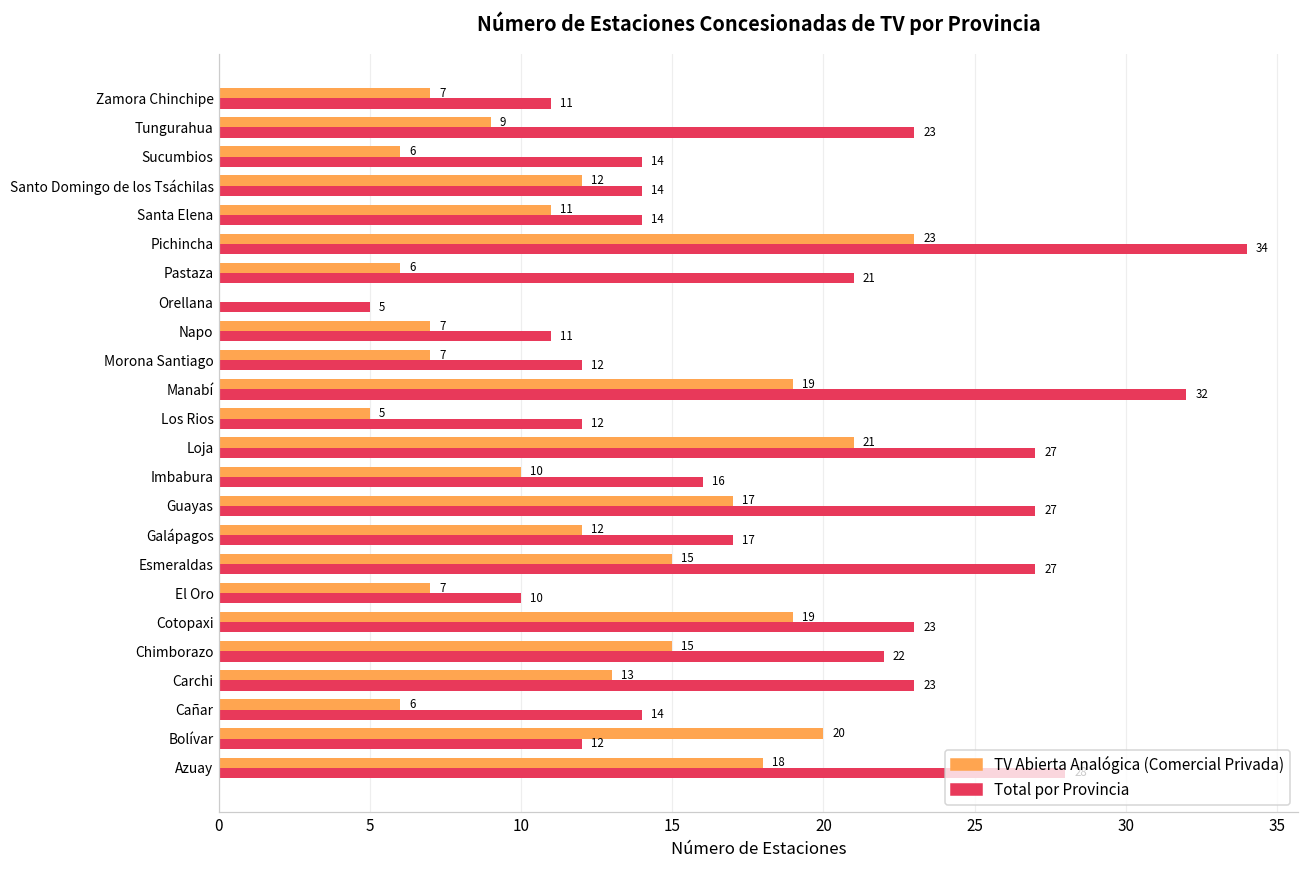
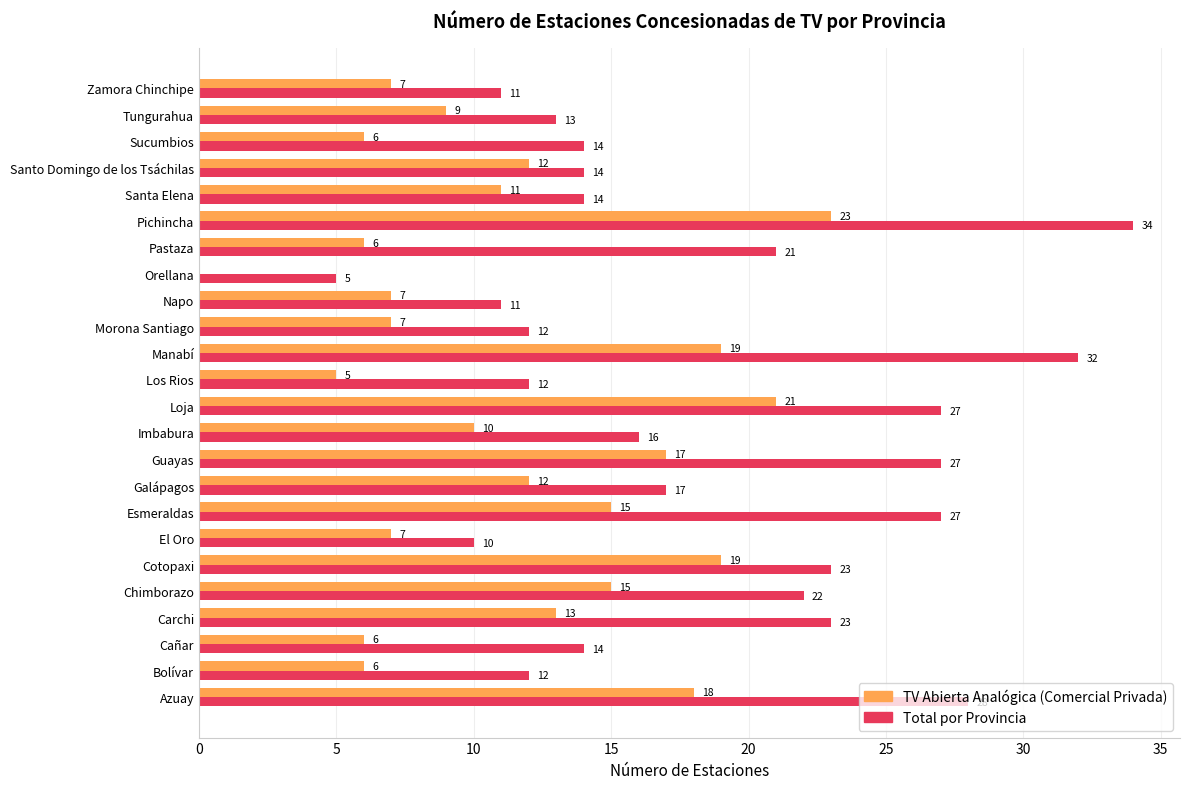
  {
    "TV Abierta Analógica (Comercial Privada)": {
      "Zamora Chinchipe": 7,
      "Tungurahua": 9,
      "Sucumbios": 6,
      "Santo Domingo de los Tsáchilas": 12,
      "Santa Elena": 11,
      "Pichincha": 23,
      "Pastaza": 6,
      "Napo": 7,
      "Morona Santiago": 7,
      "Manabí": 19,
      "Los Rios": 5,
      "Loja": 21,
      "Imbabura": 10,
      "Guayas": 17,
      "Galápagos": 12,
      "Esmeraldas": 15,
      "El Oro": 7,
      "Cotopaxi": 19,
      "Chimborazo": 15,
      "Carchi": 13,
      "Cañar": 6,
-     "Bolívar": 20,
+     "Bolívar": 6,
      "Azuay": 18
    },
    "Total por Provincia": {
      "Zamora Chinchipe": 11,
-     "Tungurahua": 23,
+     "Tungurahua": 13,
      "Sucumbios": 14,
      "Santo Domingo de los Tsáchilas": 14,
      "Santa Elena": 14,
      "Pichincha": 34,
      "Pastaza": 21,
      "Orellana": 5,
      "Napo": 11,
      "Morona Santiago": 12,
      "Manabí": 32,
      "Los Rios": 12,
      "Loja": 27,
      "Imbabura": 16,
      "Guayas": 27,
      "Galápagos": 17,
      "Esmeraldas": 27,
      "El Oro": 10,
      "Cotopaxi": 23,
      "Chimborazo": 22,
      "Carchi": 23,
      "Cañar": 14,
      "Bolívar": 12
    }
  }
